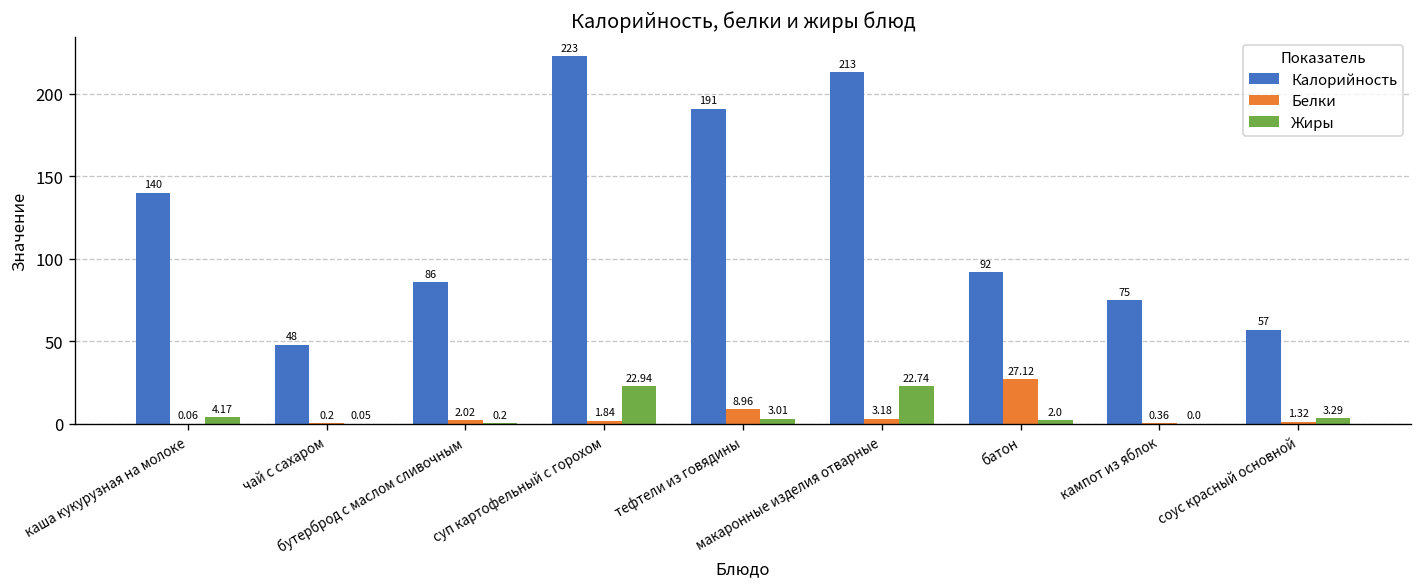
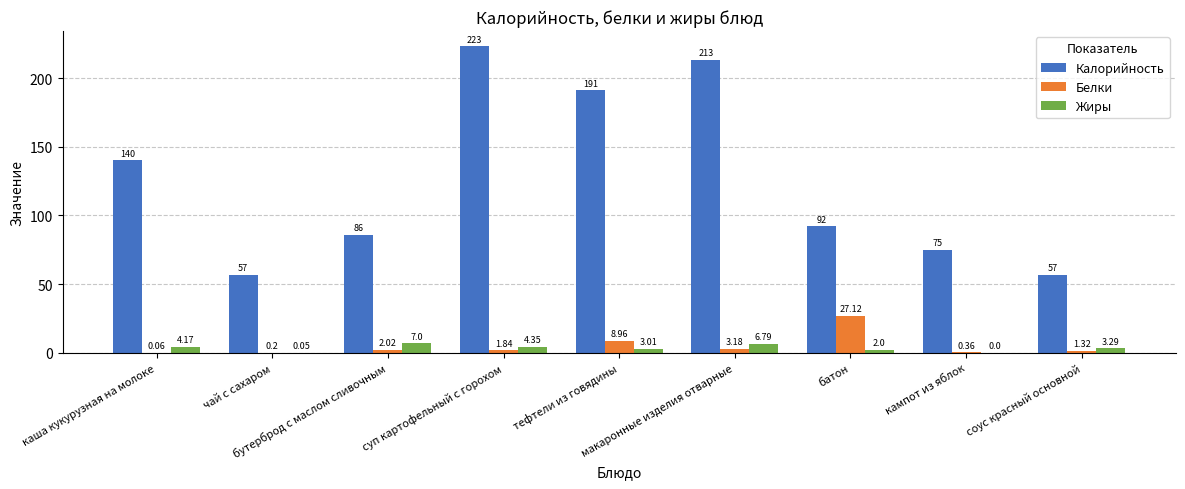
  {
    "Калорийность": {
      "каша кукурузная на молоке": 140,
-     "чай с сахаром": 48,
+     "чай с сахаром": 57,
      "бутерброд с маслом сливочным": 86,
      "суп картофельный с горохом": 223,
      "тефтели из говядины": 191,
      "макаронные изделия отварные": 213,
      "батон": 92,
      "кампот из яблок": 75,
      "соус красный основной": 57
    },
    "Белки": {
      "каша кукурузная на молоке": 0.06,
      "чай с сахаром": 0.2,
      "бутерброд с маслом сливочным": 2.02,
      "суп картофельный с горохом": 1.84,
      "тефтели из говядины": 8.96,
      "макаронные изделия отварные": 3.18,
      "батон": 27.12,
      "кампот из яблок": 0.36,
      "соус красный основной": 1.32
    },
    "Жиры": {
      "каша кукурузная на молоке": 4.17,
      "чай с сахаром": 0.05,
-     "бутерброд с маслом сливочным": 0.2,
-     "суп картофельный с горохом": 22.94,
+     "бутерброд с маслом сливочным": 7.0,
+     "суп картофельный с горохом": 4.35,
      "тефтели из говядины": 3.01,
-     "макаронные изделия отварные": 22.74,
+     "макаронные изделия отварные": 6.79,
      "батон": 2.0,
      "кампот из яблок": 0.0,
      "соус красный основной": 3.29
    }
  }
